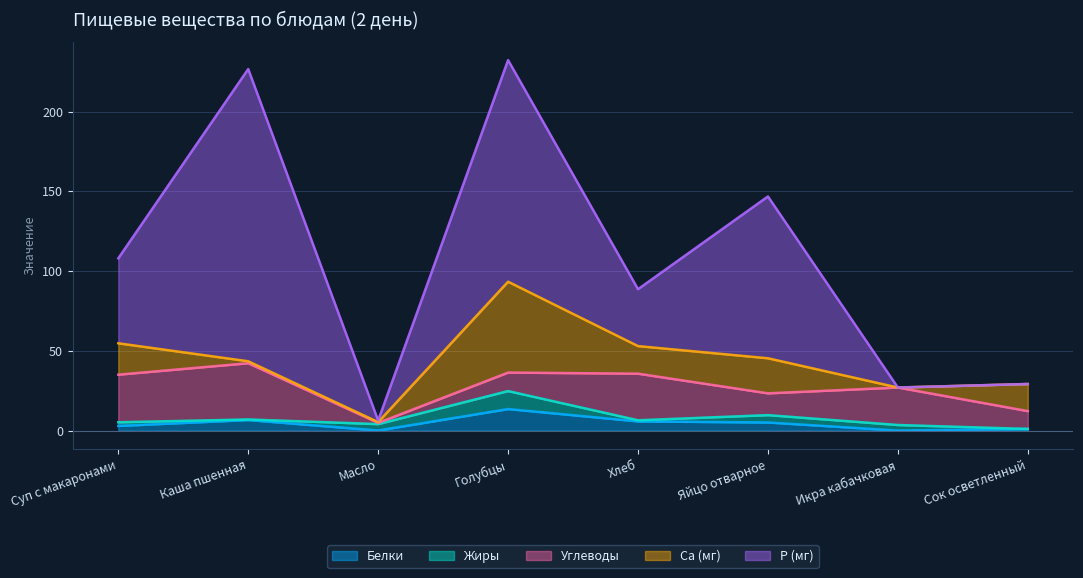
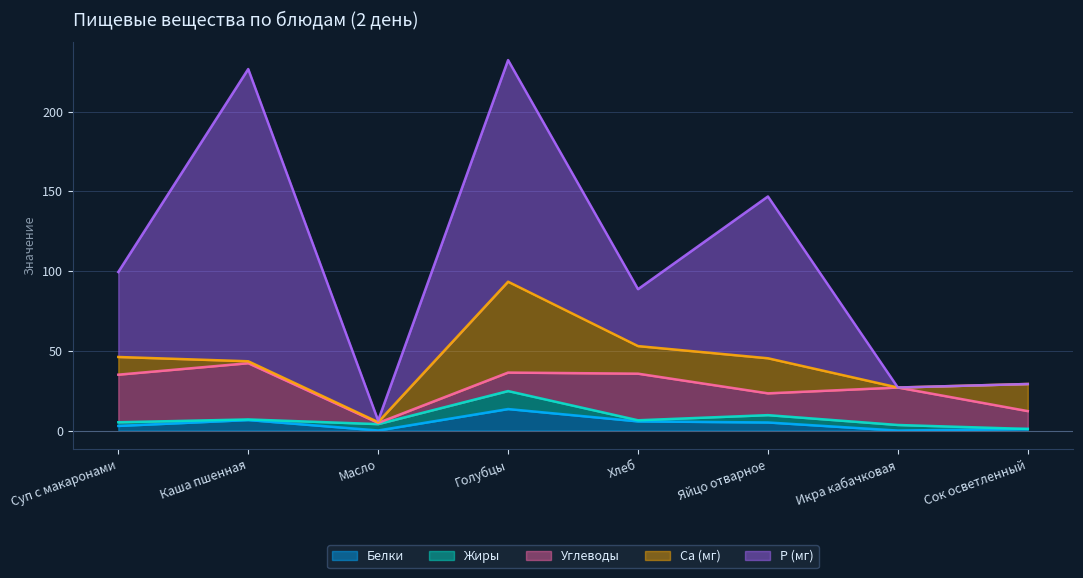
  {
    "Углеводы": {
      "Суп с макаронами": 30,
      "Голубцы": 12,
      "Хлеб": 29,
      "Яйцо отварное": 14,
      "Сок осветленный": 11
    },
    "Са (мг)": {
-     "Суп с макаронами": 20,
+     "Суп с макаронами": 11,
      "Голубцы": 57,
      "Хлеб": 17,
      "Яйцо отварное": 22
    },
    "Р (мг)": {
      "Суп с макаронами": 53,
      "Каша пшенная": 183,
      "Голубцы": 139,
      "Хлеб": 36,
      "Яйцо отварное": 102
    }
  }
